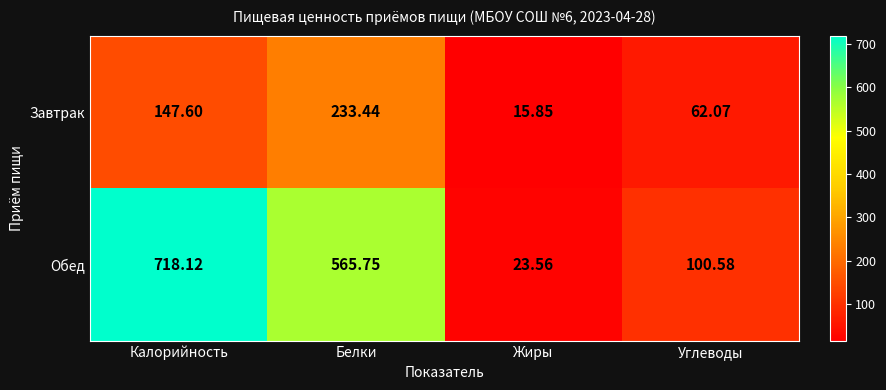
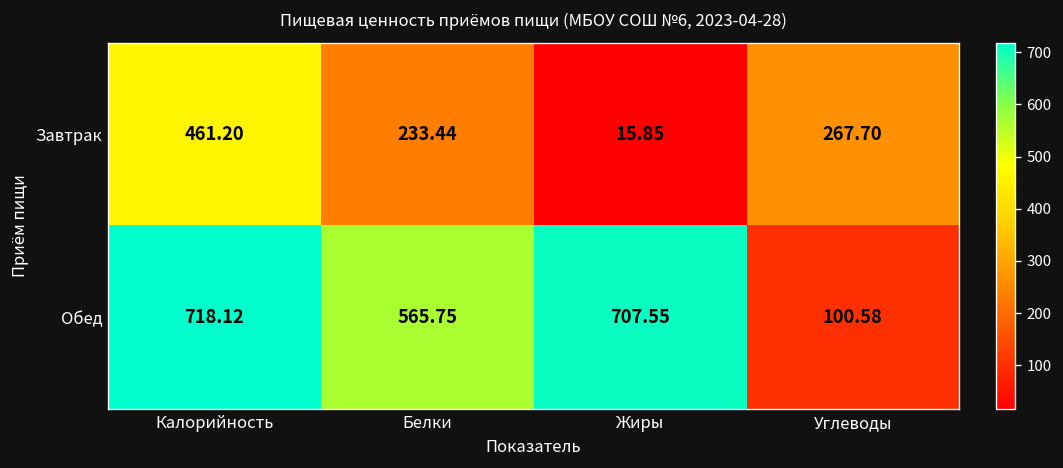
  {
    "Завтрак": {
-     "Калорийность": 147.60,
+     "Калорийность": 461.20,
      "Белки": 233.44,
      "Жиры": 15.85,
-     "Углеводы": 62.07
+     "Углеводы": 267.70
    },
    "Обед": {
      "Калорийность": 718.12,
      "Белки": 565.75,
-     "Жиры": 23.56,
+     "Жиры": 707.55,
      "Углеводы": 100.58
    }
  }
